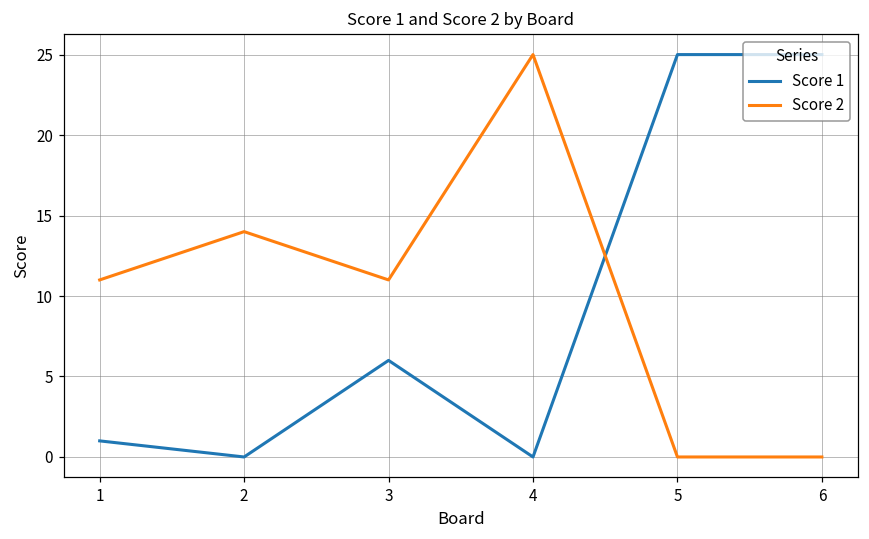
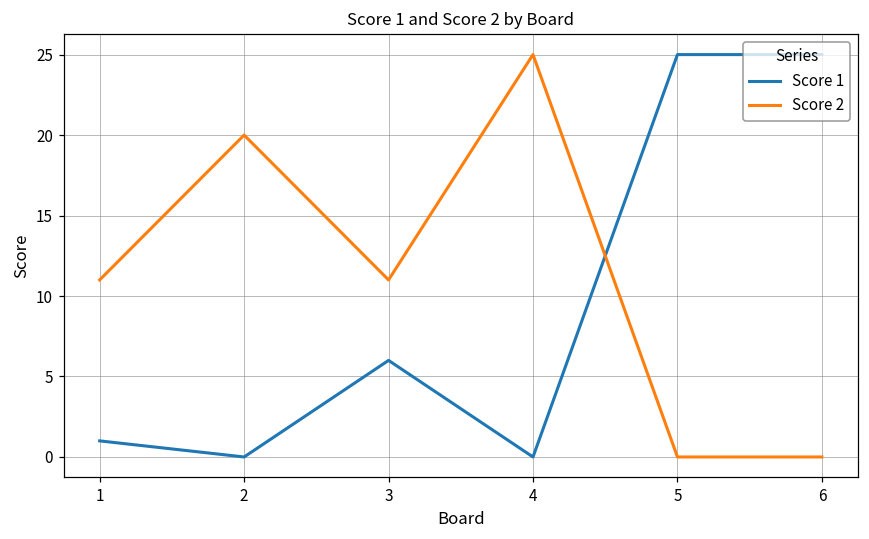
  {
    "Score 1": {
      "1": 1,
      "2": 0,
      "3": 6,
      "4": 0,
      "5": 25
    },
    "Score 2": {
      "1": 11,
-     "2": 14,
+     "2": 20,
      "3": 11,
      "4": 25,
      "5": 0,
      "6": 0
    }
  }
